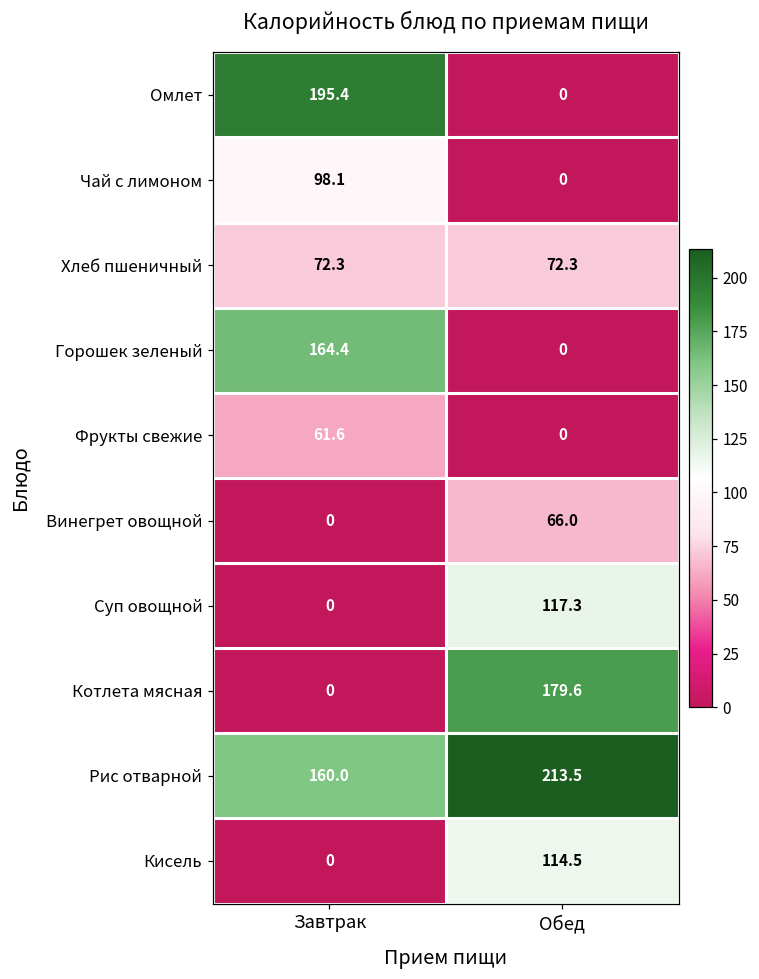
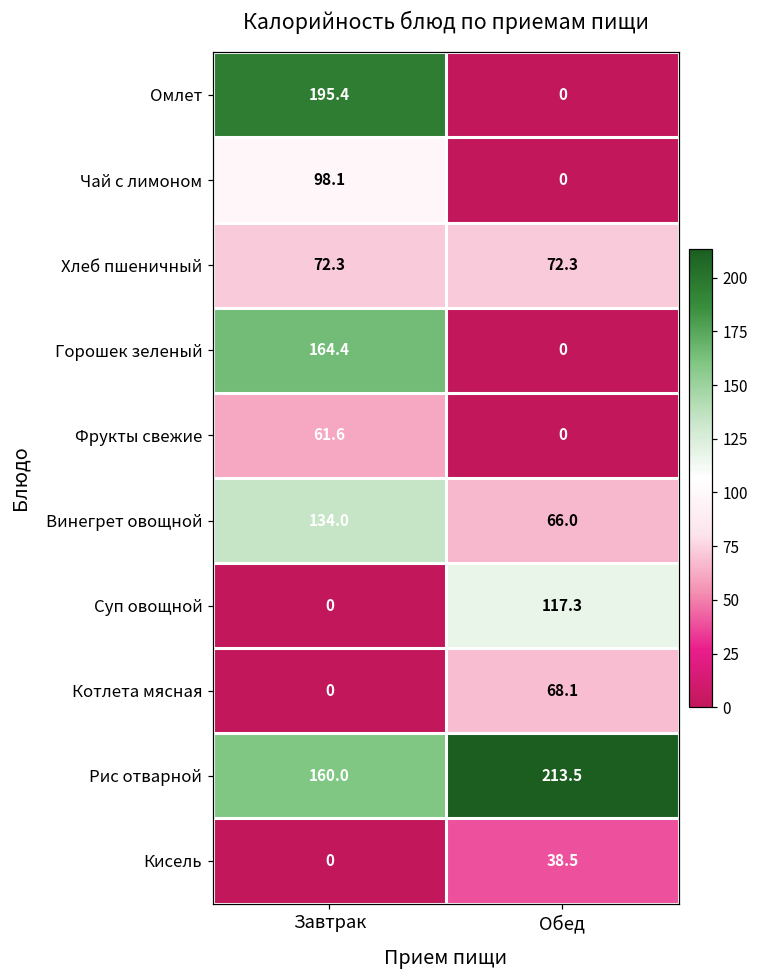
  {
    "Омлет": {
      "Завтрак": 195.4,
      "Обед": 0
    },
    "Чай с лимоном": {
      "Завтрак": 98.1,
      "Обед": 0
    },
    "Хлеб пшеничный": {
      "Завтрак": 72.3,
      "Обед": 72.3
    },
    "Горошек зеленый": {
      "Завтрак": 164.4,
      "Обед": 0
    },
    "Фрукты свежие": {
      "Завтрак": 61.6,
      "Обед": 0
    },
    "Винегрет овощной": {
-     "Завтрак": 0,
+     "Завтрак": 134.0,
      "Обед": 66.0
    },
    "Суп овощной": {
      "Завтрак": 0,
      "Обед": 117.3
    },
    "Котлета мясная": {
      "Завтрак": 0,
-     "Обед": 179.6
+     "Обед": 68.1
    },
    "Рис отварной": {
      "Завтрак": 160.0,
      "Обед": 213.5
    },
    "Кисель": {
      "Завтрак": 0,
-     "Обед": 114.5
+     "Обед": 38.5
    }
  }
